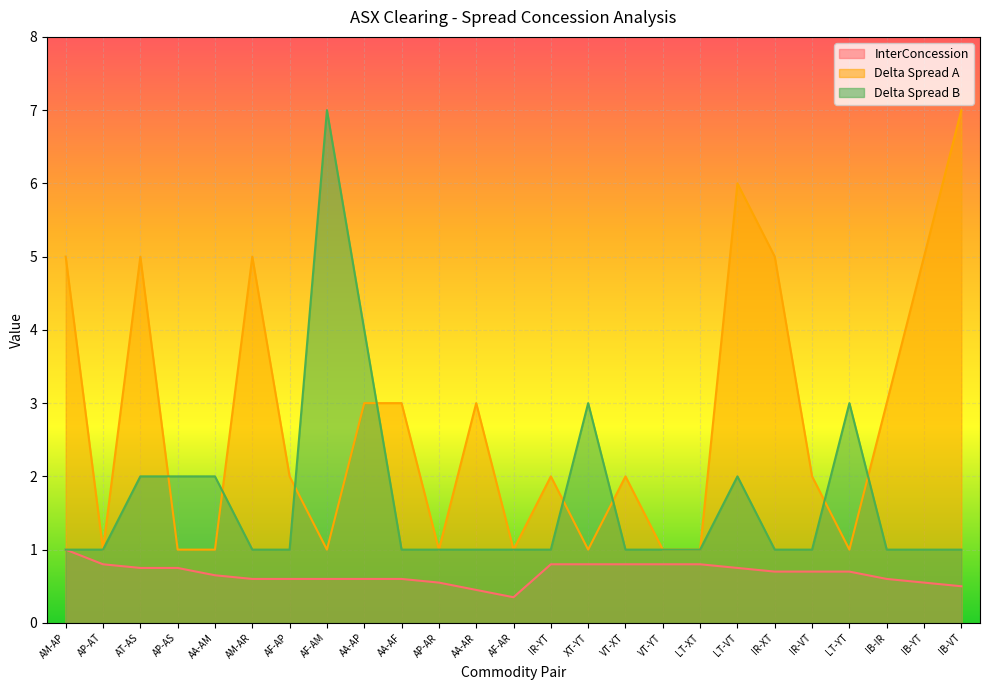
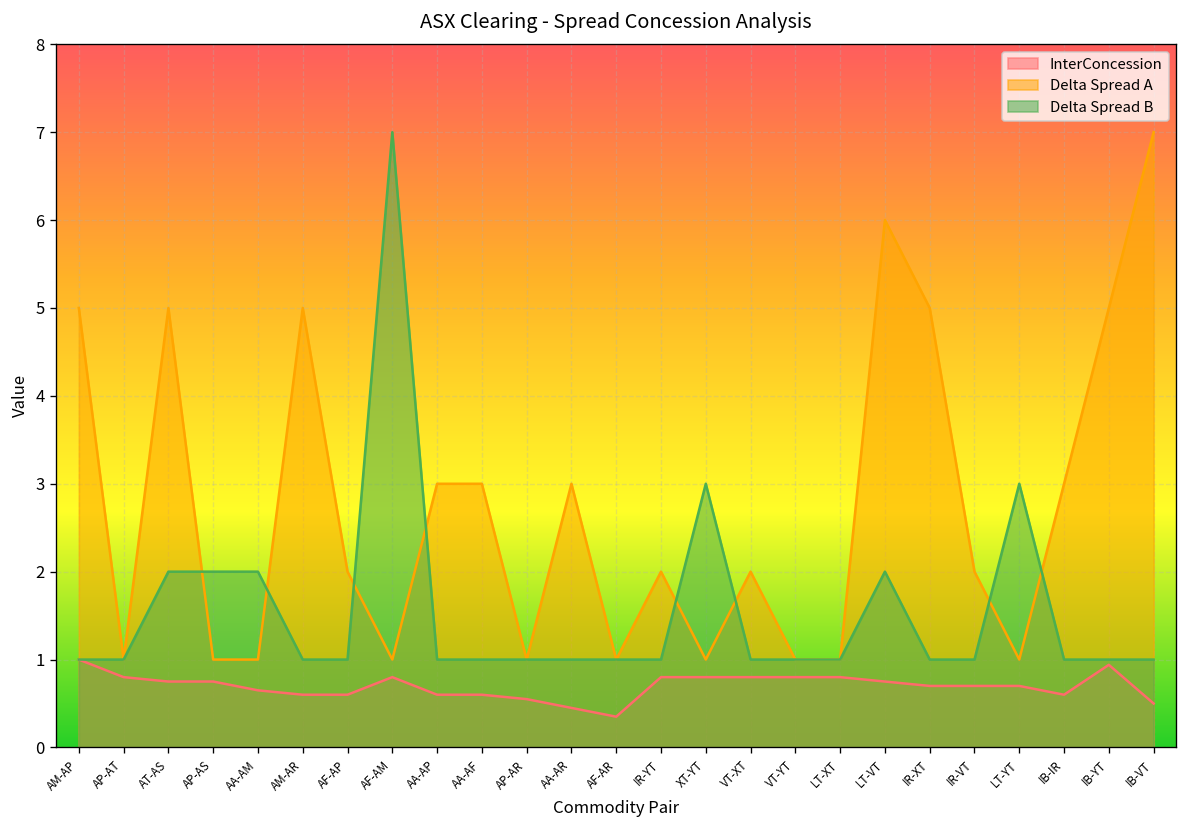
  {
    "InterConcession": {
      "AP-AT": 0.8,
      "AT-AS": 0.8,
      "AP-AS": 0.8,
      "AA-AM": 0.7,
      "AM-AR": 0.6,
      "AF-AP": 0.6,
-     "AF-AM": 0.6,
+     "AF-AM": 0.8,
      "AA-AP": 0.6,
      "AA-AF": 0.6,
      "AP-AR": 0.6,
      "AA-AR": 0.5,
      "AF-AR": 0.4,
      "IR-YT": 0.8,
      "XT-YT": 0.8,
      "VT-XT": 0.8,
      "VT-YT": 0.8,
      "LT-XT": 0.8,
      "LT-VT": 0.8,
      "IR-XT": 0.7,
      "IR-VT": 0.7,
      "LT-YT": 0.7,
      "IB-IR": 0.6,
-     "IB-YT": 0.6,
+     "IB-YT": 0.9,
      "IB-VT": 0.5
    },
    "Delta Spread A": {
      "AM-AP": 5.0,
      "AT-AS": 5.0,
      "AP-AS": 1.0,
      "AA-AM": 1.0,
      "AM-AR": 5.0,
      "AF-AP": 2.0,
      "AF-AM": 1.0,
      "AA-AP": 3.0,
      "AA-AF": 3.0,
      "AA-AR": 3.0,
      "IR-YT": 2.0,
      "XT-YT": 1.0,
      "VT-XT": 2.0,
      "LT-VT": 6.0,
      "IR-XT": 5.0,
      "IR-VT": 2.0,
      "LT-YT": 1.0,
      "IB-IR": 3.0,
      "IB-YT": 5.0,
      "IB-VT": 7.0
    },
    "Delta Spread B": {
      "AT-AS": 2,
      "AP-AS": 2,
      "AA-AM": 2,
      "AM-AR": 1,
      "AF-AP": 1,
      "AF-AM": 7,
-     "AA-AP": 4,
+     "AA-AP": 1,
      "AA-AF": 1,
      "AA-AR": 1,
      "IR-YT": 1,
      "XT-YT": 3,
      "VT-XT": 1,
      "LT-VT": 2,
      "IR-XT": 1,
      "IR-VT": 1,
      "LT-YT": 3,
      "IB-IR": 1,
      "IB-YT": 1,
      "IB-VT": 1
    }
  }
